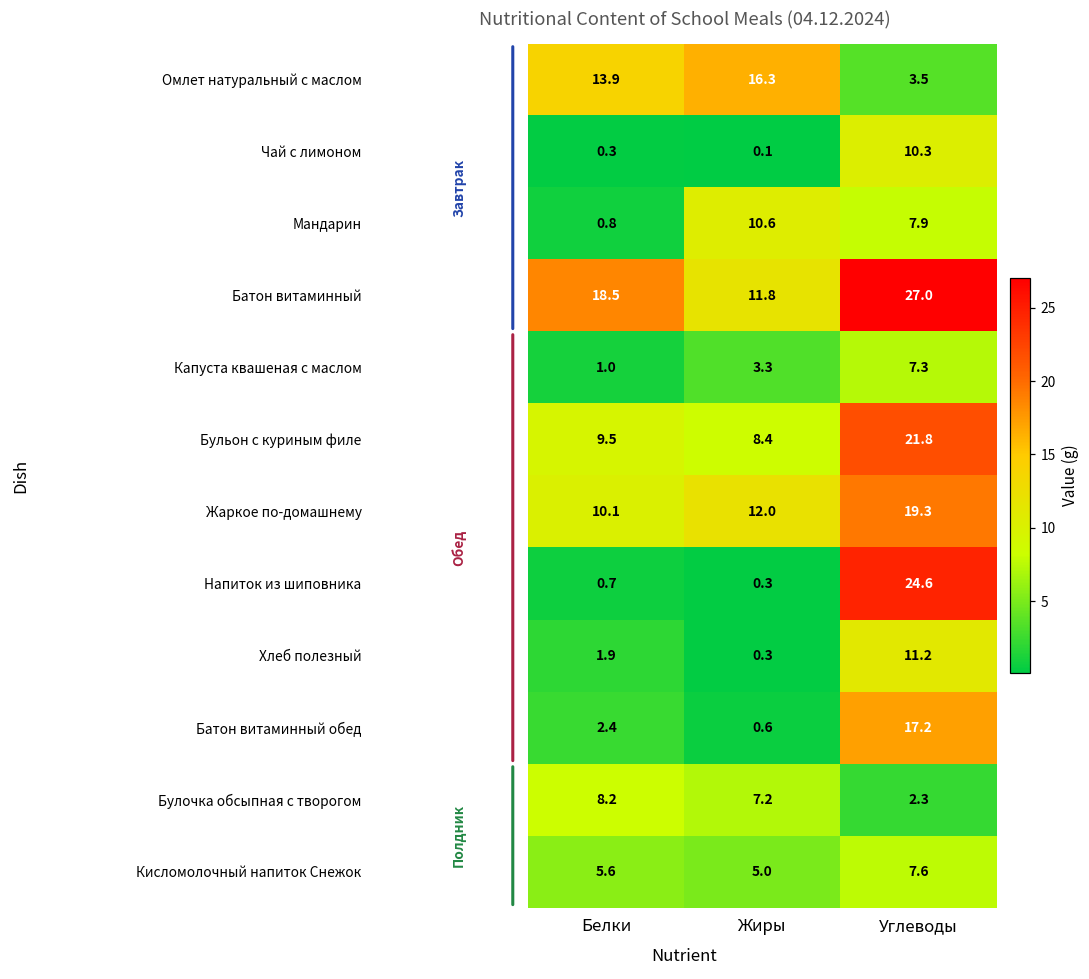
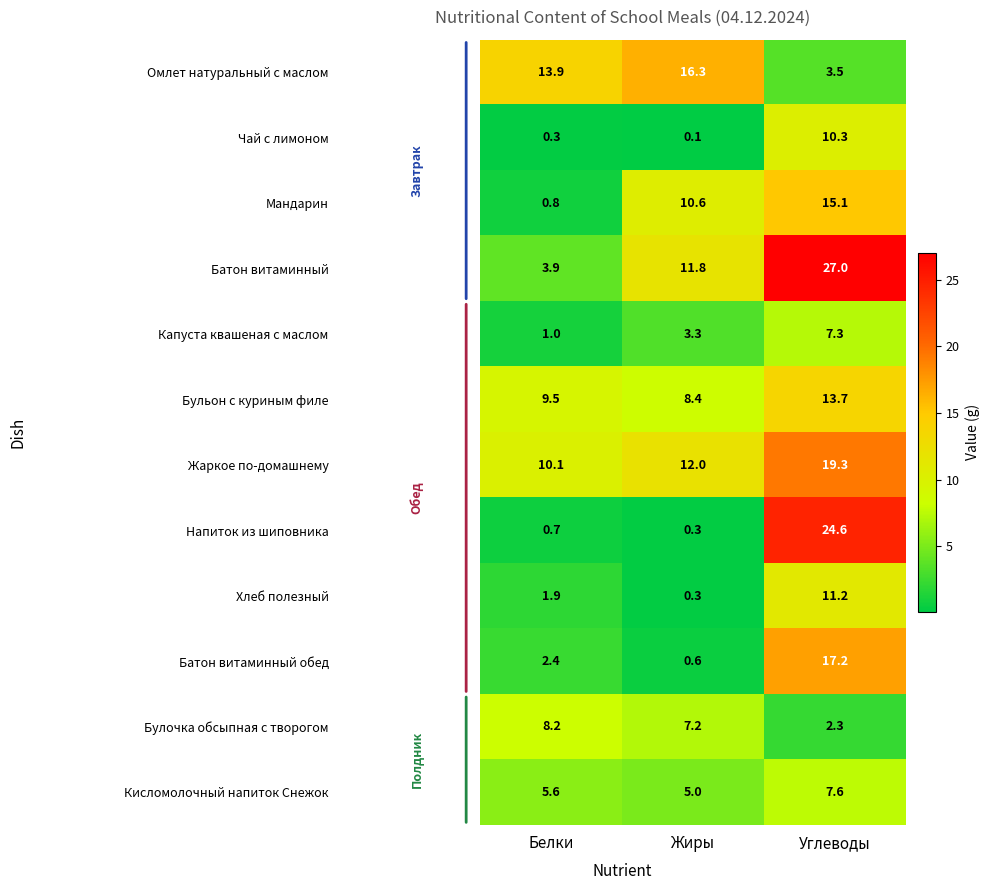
  {
    "Омлет натуральный с маслом": {
      "Белки": 13.9,
      "Жиры": 16.3,
      "Углеводы": 3.5
    },
    "Чай с лимоном": {
      "Белки": 0.3,
      "Жиры": 0.1,
      "Углеводы": 10.3
    },
    "Мандарин": {
      "Белки": 0.8,
      "Жиры": 10.6,
-     "Углеводы": 7.9
+     "Углеводы": 15.1
    },
    "Батон витаминный": {
-     "Белки": 18.5,
+     "Белки": 3.9,
      "Жиры": 11.8,
      "Углеводы": 27.0
    },
    "Капуста квашеная с маслом": {
      "Белки": 1.0,
      "Жиры": 3.3,
      "Углеводы": 7.3
    },
    "Бульон с куриным филе": {
      "Белки": 9.5,
      "Жиры": 8.4,
-     "Углеводы": 21.8
+     "Углеводы": 13.7
    },
    "Жаркое по-домашнему": {
      "Белки": 10.1,
      "Жиры": 12.0,
      "Углеводы": 19.3
    },
    "Напиток из шиповника": {
      "Белки": 0.7,
      "Жиры": 0.3,
      "Углеводы": 24.6
    },
    "Хлеб полезный": {
      "Белки": 1.9,
      "Жиры": 0.3,
      "Углеводы": 11.2
    },
    "Батон витаминный обед": {
      "Белки": 2.4,
      "Жиры": 0.6,
      "Углеводы": 17.2
    },
    "Булочка обсыпная с творогом": {
      "Белки": 8.2,
      "Жиры": 7.2,
      "Углеводы": 2.3
    },
    "Кисломолочный напиток Снежок": {
      "Белки": 5.6,
      "Жиры": 5.0,
      "Углеводы": 7.6
    }
  }
